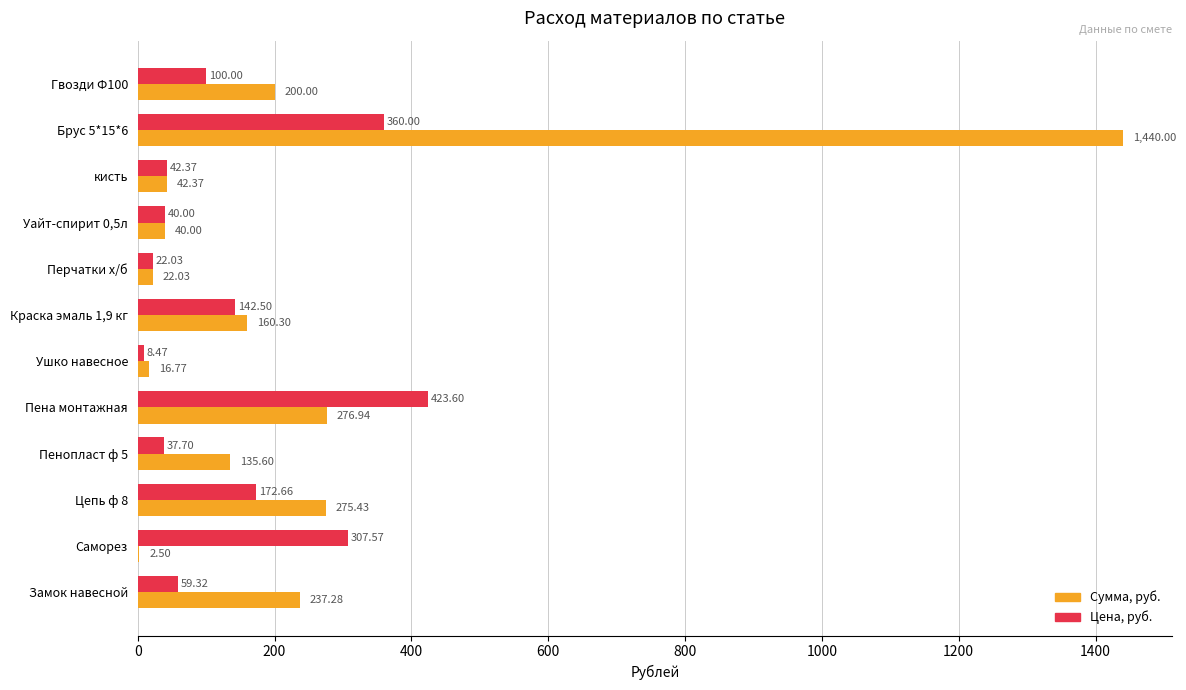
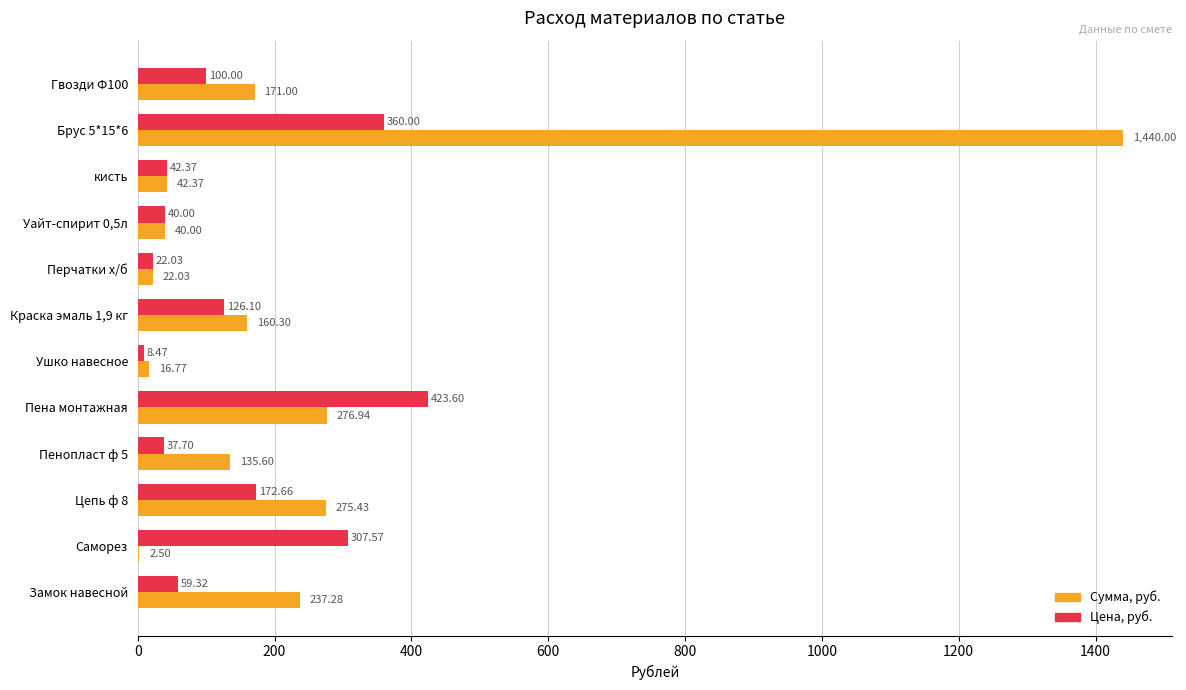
  {
    "Сумма, руб.": {
-     "Гвозди Ф100": "200.00",
+     "Гвозди Ф100": "171.00",
      "Брус 5*15*6": "1,440.00",
      "кисть": "42.37",
      "Уайт-спирит 0,5л": "40.00",
      "Перчатки х/б": "22.03",
      "Краска эмаль 1,9 кг": "160.30",
      "Ушко навесное": "16.77",
      "Пена монтажная": "276.94",
      "Пенопласт ф 5": "135.60",
      "Цепь ф 8": "275.43",
      "Саморез": "2.50",
      "Замок навесной": "237.28"
    },
    "Цена, руб.": {
      "Гвозди Ф100": "100.00",
      "Брус 5*15*6": "360.00",
      "кисть": "42.37",
      "Уайт-спирит 0,5л": "40.00",
      "Перчатки х/б": "22.03",
-     "Краска эмаль 1,9 кг": "142.50",
+     "Краска эмаль 1,9 кг": "126.10",
      "Ушко навесное": "8.47",
      "Пена монтажная": "423.60",
      "Пенопласт ф 5": "37.70",
      "Цепь ф 8": "172.66",
      "Саморез": "307.57",
      "Замок навесной": "59.32"
    }
  }
